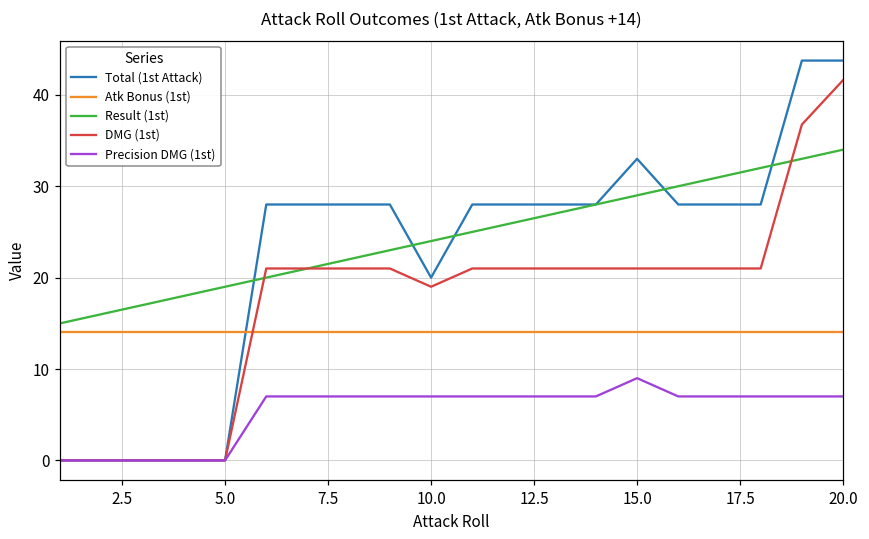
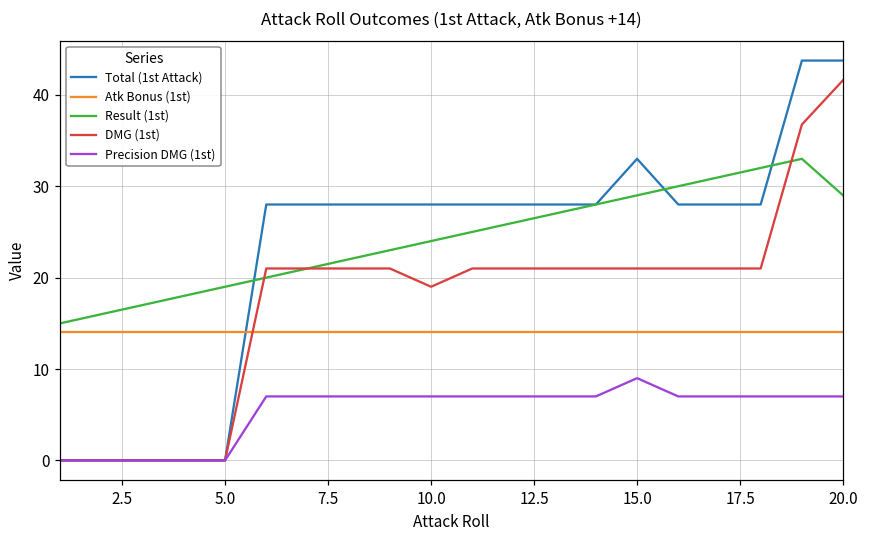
  {
    "Total (1st Attack)": {
-     "10.0": 20,
+     "10.0": 28,
      "15.0": 33,
      "20.0": 44
    },
    "Atk Bonus (1st)": {
      "5.0": 14,
      "10.0": 14,
      "15.0": 14,
      "20.0": 14
    },
    "Result (1st)": {
      "5.0": 19,
      "10.0": 24,
      "15.0": 29,
-     "20.0": 34
+     "20.0": 29
    },
    "DMG (1st)": {
      "10.0": 19,
      "15.0": 21,
      "20.0": 42
    },
    "Precision DMG (1st)": {
      "10.0": 7,
      "15.0": 9,
      "20.0": 7
    }
  }
